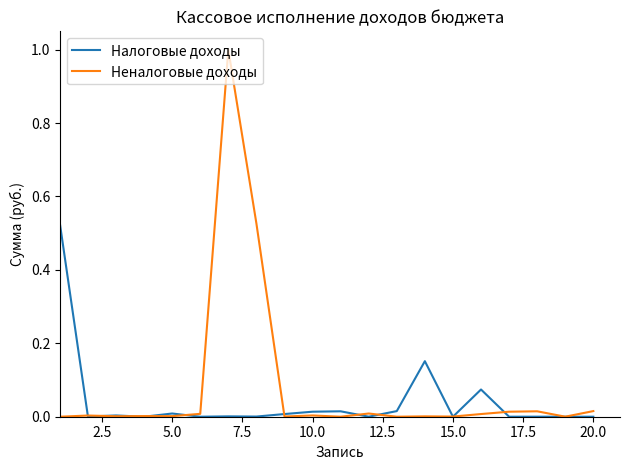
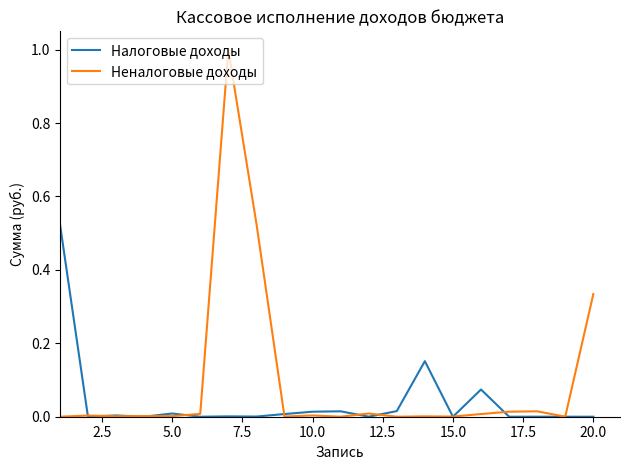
  {
    "Налоговые доходы": {
      "5.0": 0.01,
      "10.0": 0.01,
      "20.0": 0.00
    },
    "Неналоговые доходы": {
      "5.0": 0.00,
      "10.0": 0.00,
-     "20.0": 0.02
+     "20.0": 0.33
    }
  }
